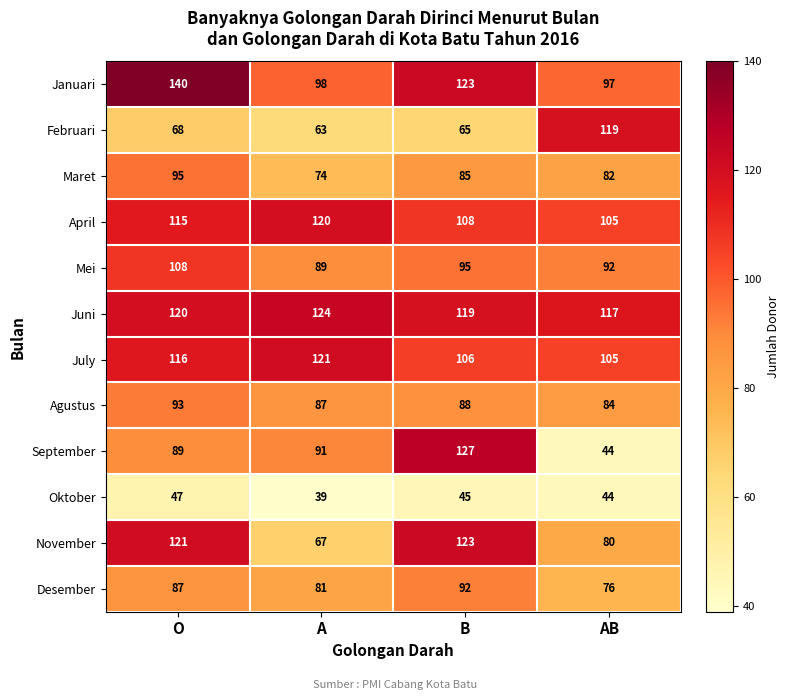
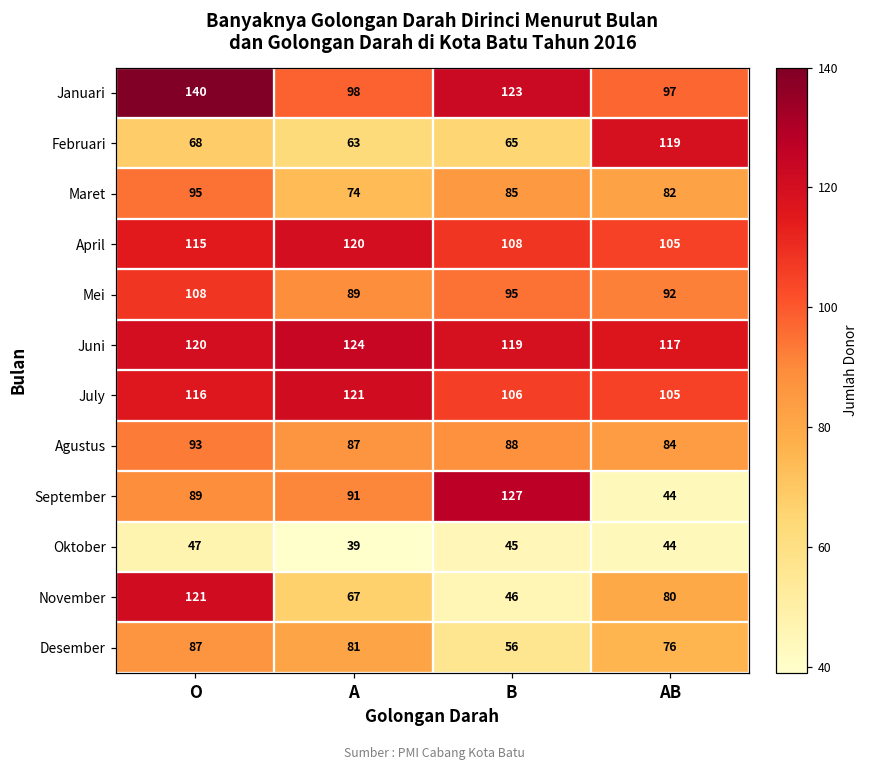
  {
    "Januari": {
      "O": 140,
      "A": 98,
      "B": 123,
      "AB": 97
    },
    "Februari": {
      "O": 68,
      "A": 63,
      "B": 65,
      "AB": 119
    },
    "Maret": {
      "O": 95,
      "A": 74,
      "B": 85,
      "AB": 82
    },
    "April": {
      "O": 115,
      "A": 120,
      "B": 108,
      "AB": 105
    },
    "Mei": {
      "O": 108,
      "A": 89,
      "B": 95,
      "AB": 92
    },
    "Juni": {
      "O": 120,
      "A": 124,
      "B": 119,
      "AB": 117
    },
    "July": {
      "O": 116,
      "A": 121,
      "B": 106,
      "AB": 105
    },
    "Agustus": {
      "O": 93,
      "A": 87,
      "B": 88,
      "AB": 84
    },
    "September": {
      "O": 89,
      "A": 91,
      "B": 127,
      "AB": 44
    },
    "Oktober": {
      "O": 47,
      "A": 39,
      "B": 45,
      "AB": 44
    },
    "November": {
      "O": 121,
      "A": 67,
-     "B": 123,
+     "B": 46,
      "AB": 80
    },
    "Desember": {
      "O": 87,
      "A": 81,
-     "B": 92,
+     "B": 56,
      "AB": 76
    }
  }
